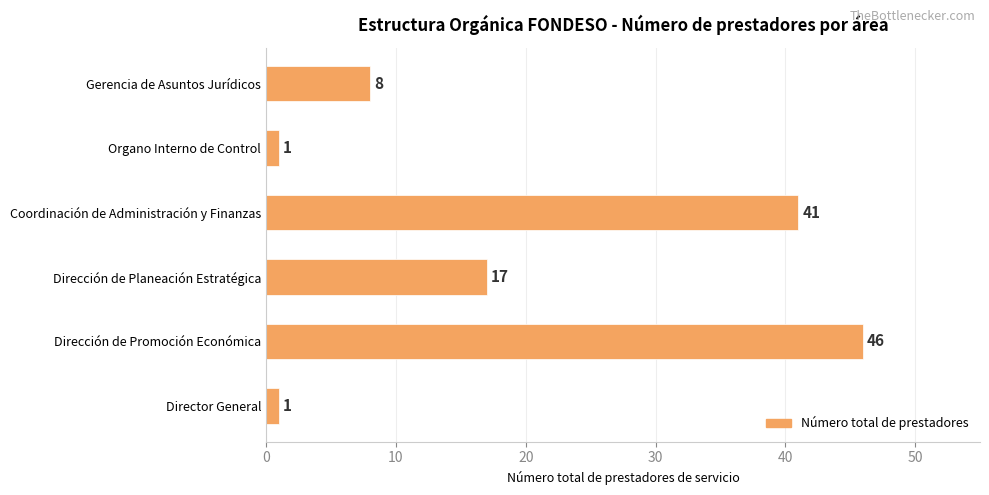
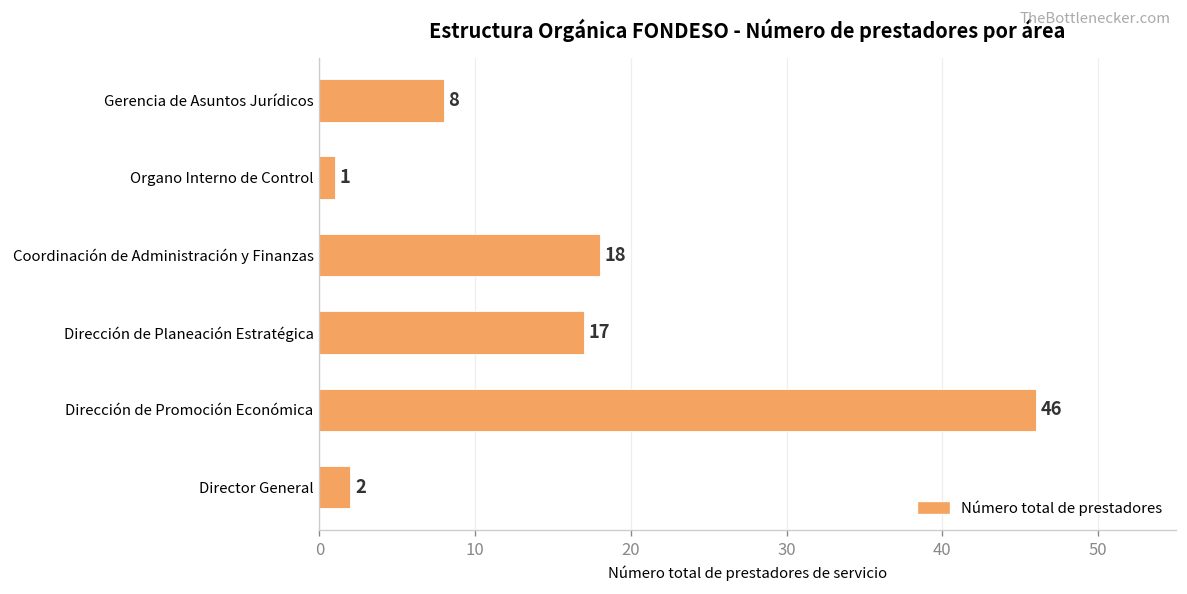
  {
    "Gerencia de Asuntos Jurídicos": 8,
    "Organo Interno de Control": 1,
-   "Coordinación de Administración y Finanzas": 41,
+   "Coordinación de Administración y Finanzas": 18,
    "Dirección de Planeación Estratégica": 17,
    "Dirección de Promoción Económica": 46,
-   "Director General": 1
+   "Director General": 2
  }
